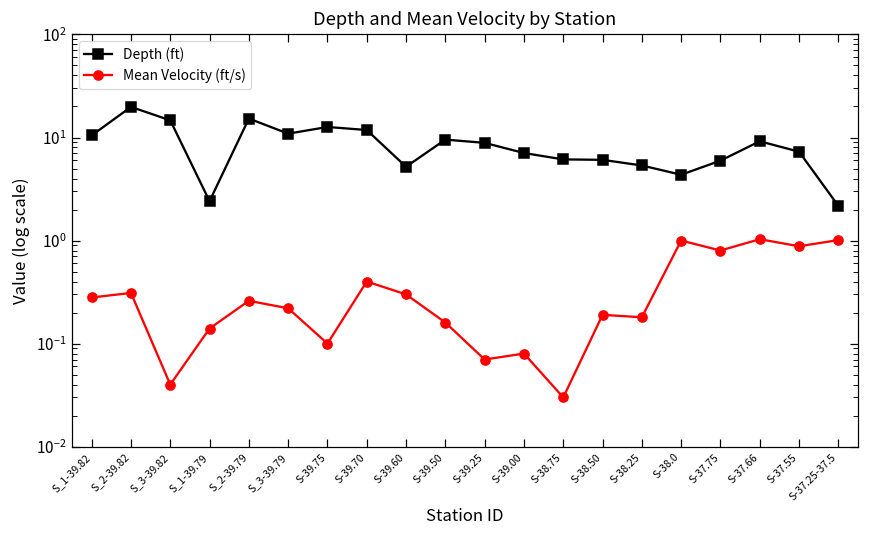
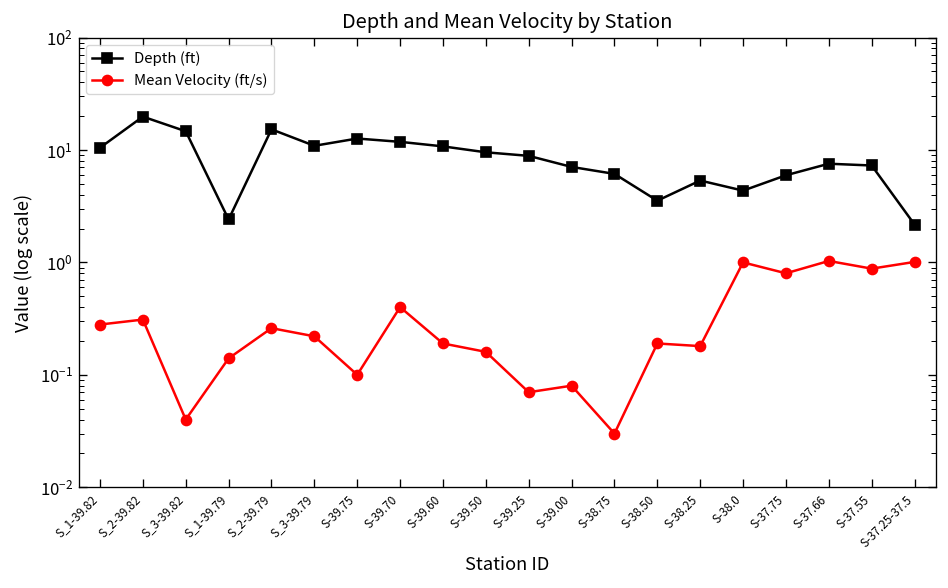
  {
    "Depth (ft)": {
      "S_1-39.82": 10,
      "S_2-39.82": 20,
      "S_3-39.82": 15,
      "S_1-39.79": 2.4,
      "S_2-39.79": 15,
      "S_3-39.79": 11,
      "S-39.75": 13,
      "S-39.70": 12,
-     "S-39.60": 5,
+     "S-39.60": 11,
      "S-39.50": 10,
      "S-39.25": 9,
      "S-39.00": 7,
      "S-38.75": 6,
-     "S-38.50": 6,
+     "S-38.50": 3.5,
      "S-38.25": 5,
      "S-38.0": 4,
      "S-37.75": 6,
-     "S-37.66": 9,
+     "S-37.66": 8,
      "S-37.55": 7,
      "S-37.25-37.5": 2.2
    },
    "Mean Velocity (ft/s)": {
      "S_1-39.82": 0.28,
      "S_2-39.82": 0.31,
      "S_3-39.82": 0.04,
      "S_1-39.79": 0.14,
      "S_2-39.79": 0.26,
      "S_3-39.79": 0.22,
      "S-39.75": 0.10,
      "S-39.70": 0.40,
-     "S-39.60": 0.30,
+     "S-39.60": 0.19,
      "S-39.50": 0.16,
      "S-39.25": 0.07,
      "S-39.00": 0.08,
      "S-38.75": 0.03,
      "S-38.50": 0.19,
      "S-38.25": 0.18,
      "S-38.0": 1.0,
      "S-37.75": 0.8,
      "S-37.66": 1.0,
      "S-37.55": 0.9,
      "S-37.25-37.5": 1.0
    }
  }
